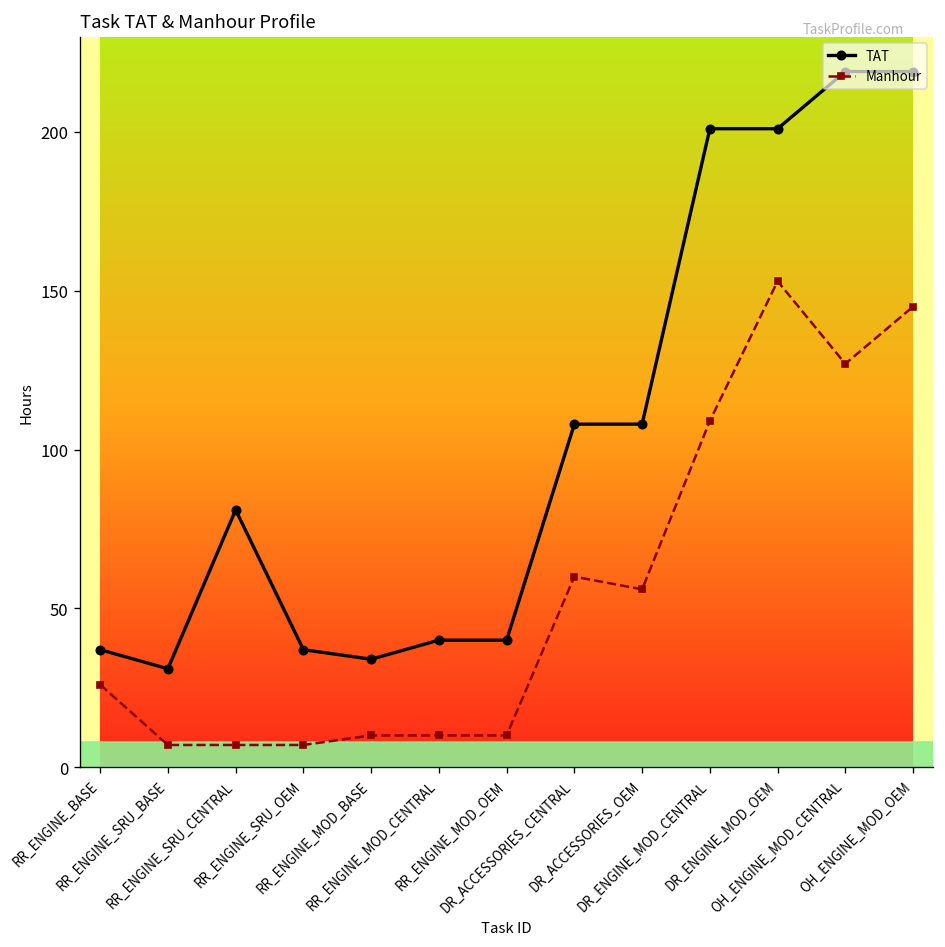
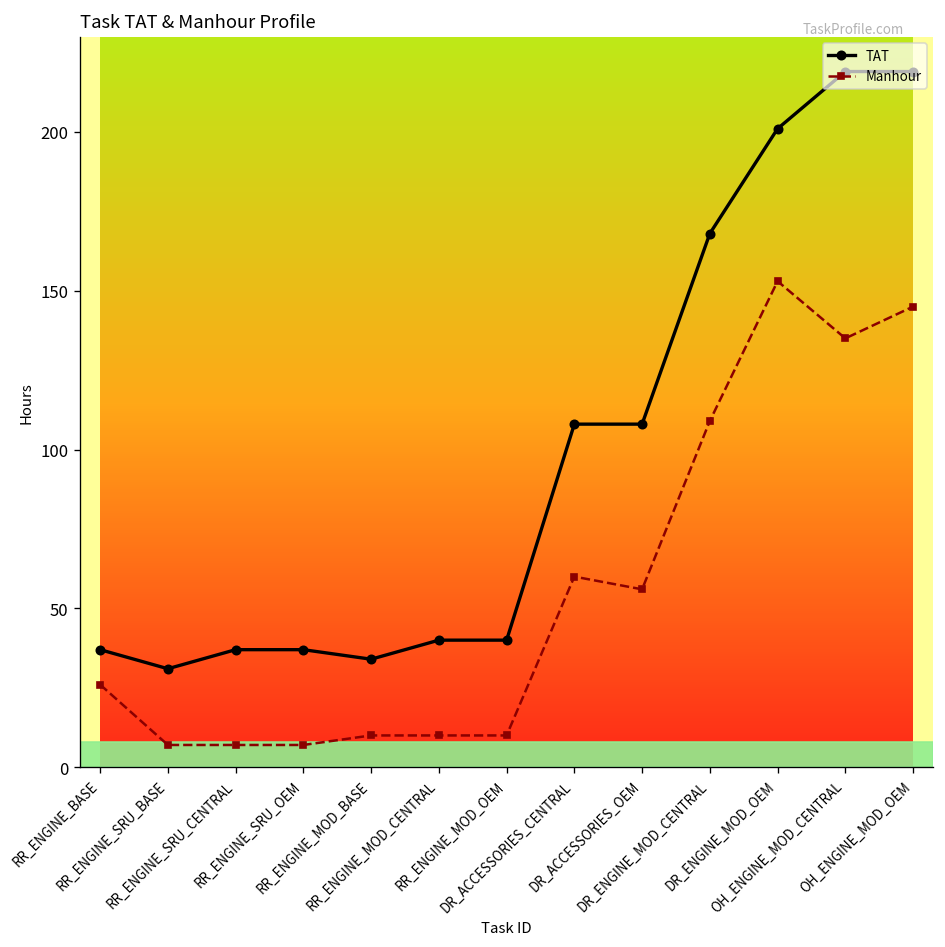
  {
    "TAT": {
      "RR_ENGINE_BASE": 37,
      "RR_ENGINE_SRU_BASE": 31,
-     "RR_ENGINE_SRU_CENTRAL": 81,
+     "RR_ENGINE_SRU_CENTRAL": 37,
      "RR_ENGINE_SRU_OEM": 37,
      "RR_ENGINE_MOD_BASE": 34,
      "RR_ENGINE_MOD_CENTRAL": 40,
      "RR_ENGINE_MOD_OEM": 40,
      "DR_ACCESSORIES_CENTRAL": 108,
      "DR_ACCESSORIES_OEM": 108,
-     "DR_ENGINE_MOD_CENTRAL": 201,
+     "DR_ENGINE_MOD_CENTRAL": 168,
      "DR_ENGINE_MOD_OEM": 201
    },
    "Manhour": {
      "RR_ENGINE_BASE": 26,
      "RR_ENGINE_MOD_BASE": 10,
      "RR_ENGINE_MOD_CENTRAL": 10,
      "RR_ENGINE_MOD_OEM": 10,
      "DR_ACCESSORIES_CENTRAL": 60,
      "DR_ACCESSORIES_OEM": 56,
      "DR_ENGINE_MOD_CENTRAL": 109,
      "DR_ENGINE_MOD_OEM": 153,
-     "OH_ENGINE_MOD_CENTRAL": 127,
+     "OH_ENGINE_MOD_CENTRAL": 135,
      "OH_ENGINE_MOD_OEM": 145
    }
  }
